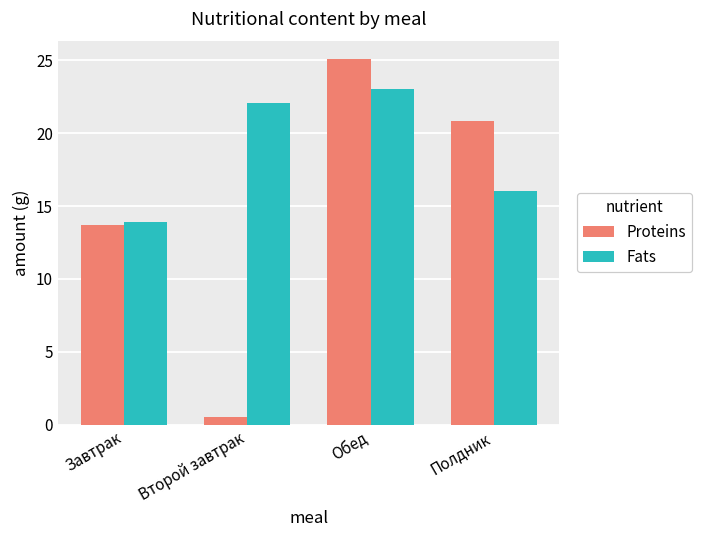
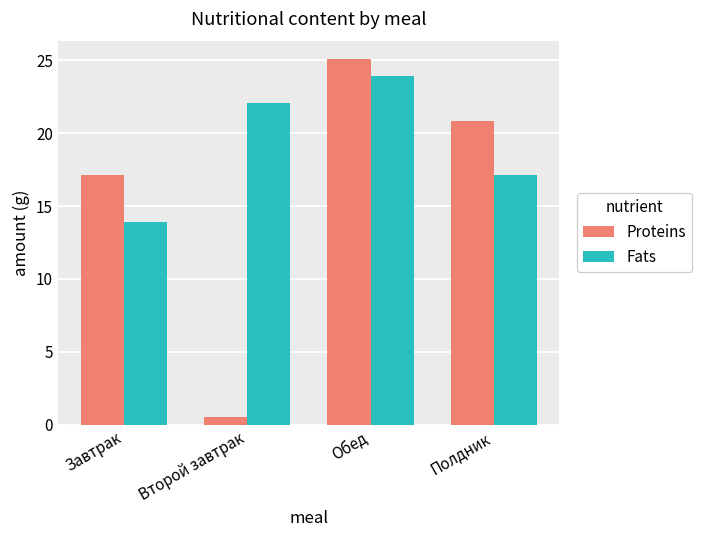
  {
    "Proteins": {
-     "Завтрак": 13.7,
+     "Завтрак": 17.1,
      "Второй завтрак": 0.5,
      "Обед": 25.1,
      "Полдник": 20.8
    },
    "Fats": {
      "Завтрак": 13.9,
      "Второй завтрак": 22.1,
-     "Обед": 23.0,
-     "Полдник": 16.0
+     "Обед": 23.9,
+     "Полдник": 17.1
    }
  }
